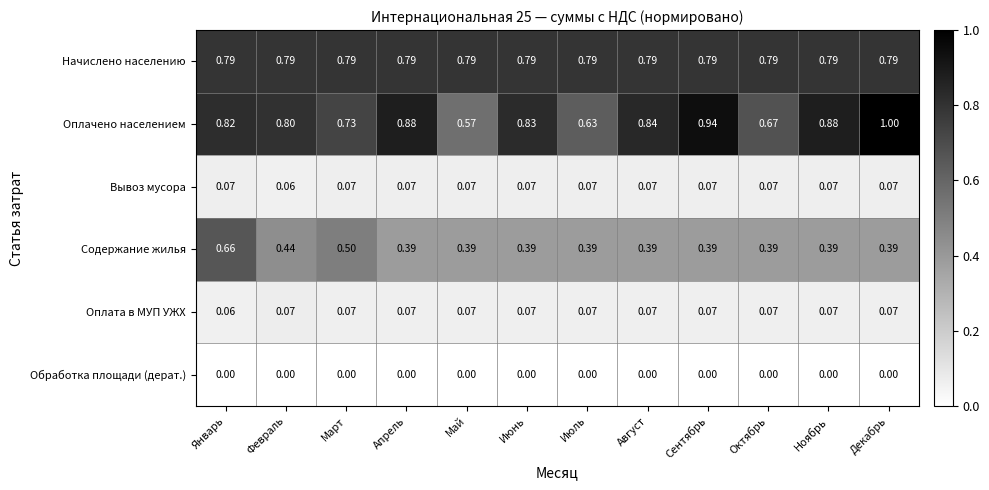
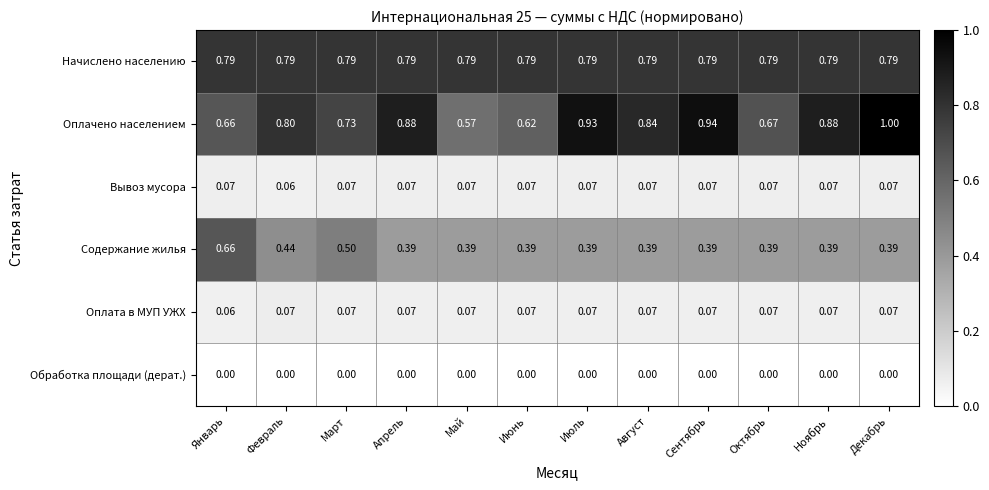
  {
    "Начислено населению": {
      "Январь": 0.79,
      "Февраль": 0.79,
      "Март": 0.79,
      "Апрель": 0.79,
      "Май": 0.79,
      "Июнь": 0.79,
      "Июль": 0.79,
      "Август": 0.79,
      "Сентябрь": 0.79,
      "Октябрь": 0.79,
      "Ноябрь": 0.79,
      "Декабрь": 0.79
    },
    "Оплачено населением": {
-     "Январь": 0.82,
+     "Январь": 0.66,
      "Февраль": 0.80,
      "Март": 0.73,
      "Апрель": 0.88,
      "Май": 0.57,
-     "Июнь": 0.83,
-     "Июль": 0.63,
+     "Июнь": 0.62,
+     "Июль": 0.93,
      "Август": 0.84,
      "Сентябрь": 0.94,
      "Октябрь": 0.67,
      "Ноябрь": 0.88,
      "Декабрь": 1.00
    },
    "Вывоз мусора": {
      "Январь": 0.07,
      "Февраль": 0.06,
      "Март": 0.07,
      "Апрель": 0.07,
      "Май": 0.07,
      "Июнь": 0.07,
      "Июль": 0.07,
      "Август": 0.07,
      "Сентябрь": 0.07,
      "Октябрь": 0.07,
      "Ноябрь": 0.07,
      "Декабрь": 0.07
    },
    "Содержание жилья": {
      "Январь": 0.66,
      "Февраль": 0.44,
      "Март": 0.50,
      "Апрель": 0.39,
      "Май": 0.39,
      "Июнь": 0.39,
      "Июль": 0.39,
      "Август": 0.39,
      "Сентябрь": 0.39,
      "Октябрь": 0.39,
      "Ноябрь": 0.39,
      "Декабрь": 0.39
    },
    "Оплата в МУП УЖХ": {
      "Январь": 0.06,
      "Февраль": 0.07,
      "Март": 0.07,
      "Апрель": 0.07,
      "Май": 0.07,
      "Июнь": 0.07,
      "Июль": 0.07,
      "Август": 0.07,
      "Сентябрь": 0.07,
      "Октябрь": 0.07,
      "Ноябрь": 0.07,
      "Декабрь": 0.07
    },
    "Обработка площади (дерат.)": {
      "Январь": 0.00,
      "Февраль": 0.00,
      "Март": 0.00,
      "Апрель": 0.00,
      "Май": 0.00,
      "Июнь": 0.00,
      "Июль": 0.00,
      "Август": 0.00,
      "Сентябрь": 0.00,
      "Октябрь": 0.00,
      "Ноябрь": 0.00,
      "Декабрь": 0.00
    }
  }
